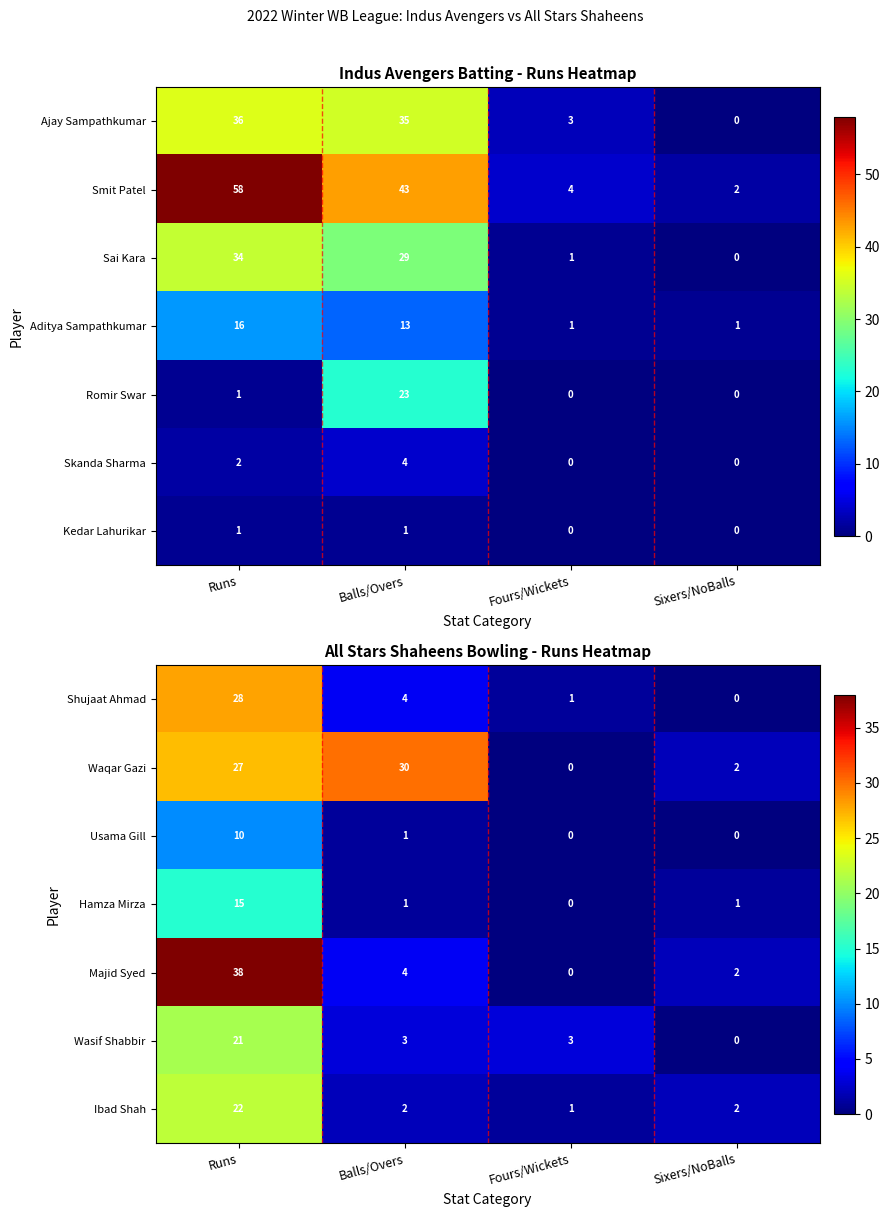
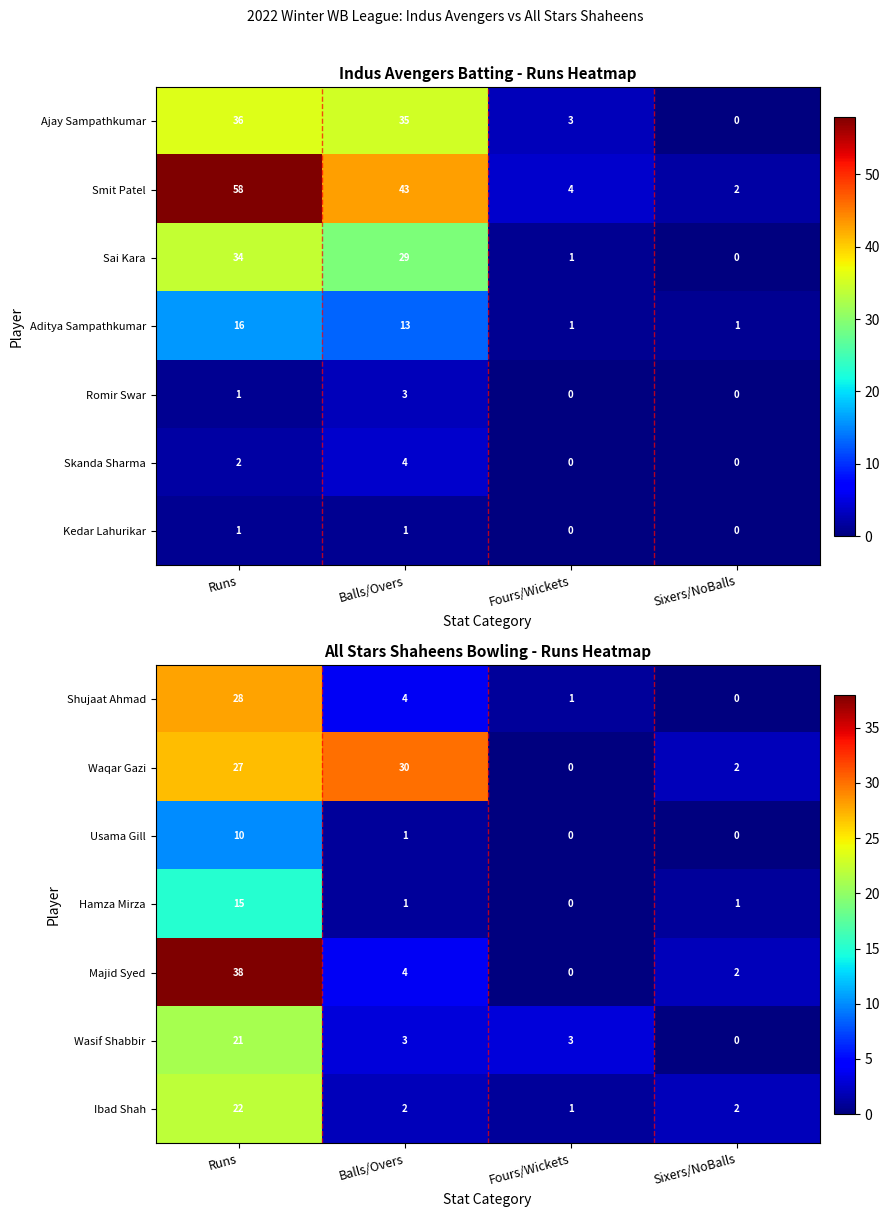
  {
    "Indus Avengers Batting - Runs Heatmap": {
      "Ajay Sampathkumar": {
        "Runs": 36,
        "Balls/Overs": 35,
        "Fours/Wickets": 3,
        "Sixers/NoBalls": 0
      },
      "Smit Patel": {
        "Runs": 58,
        "Balls/Overs": 43,
        "Fours/Wickets": 4,
        "Sixers/NoBalls": 2
      },
      "Sai Kara": {
        "Runs": 34,
        "Balls/Overs": 29,
        "Fours/Wickets": 1,
        "Sixers/NoBalls": 0
      },
      "Aditya Sampathkumar": {
        "Runs": 16,
        "Balls/Overs": 13,
        "Fours/Wickets": 1,
        "Sixers/NoBalls": 1
      },
      "Romir Swar": {
        "Runs": 1,
-       "Balls/Overs": 23,
+       "Balls/Overs": 3,
        "Fours/Wickets": 0,
        "Sixers/NoBalls": 0
      },
      "Skanda Sharma": {
        "Runs": 2,
        "Balls/Overs": 4,
        "Fours/Wickets": 0,
        "Sixers/NoBalls": 0
      },
      "Kedar Lahurikar": {
        "Runs": 1,
        "Balls/Overs": 1,
        "Fours/Wickets": 0,
        "Sixers/NoBalls": 0
      }
    },
    "All Stars Shaheens Bowling - Runs Heatmap": {
      "Shujaat Ahmad": {
        "Runs": 28,
        "Balls/Overs": 4,
        "Fours/Wickets": 1,
        "Sixers/NoBalls": 0
      },
      "Waqar Gazi": {
        "Runs": 27,
        "Balls/Overs": 30,
        "Fours/Wickets": 0,
        "Sixers/NoBalls": 2
      },
      "Usama Gill": {
        "Runs": 10,
        "Balls/Overs": 1,
        "Fours/Wickets": 0,
        "Sixers/NoBalls": 0
      },
      "Hamza Mirza": {
        "Runs": 15,
        "Balls/Overs": 1,
        "Fours/Wickets": 0,
        "Sixers/NoBalls": 1
      },
      "Majid Syed": {
        "Runs": 38,
        "Balls/Overs": 4,
        "Fours/Wickets": 0,
        "Sixers/NoBalls": 2
      },
      "Wasif Shabbir": {
        "Runs": 21,
        "Balls/Overs": 3,
        "Fours/Wickets": 3,
        "Sixers/NoBalls": 0
      },
      "Ibad Shah": {
        "Runs": 22,
        "Balls/Overs": 2,
        "Fours/Wickets": 1,
        "Sixers/NoBalls": 2
      }
    }
  }
